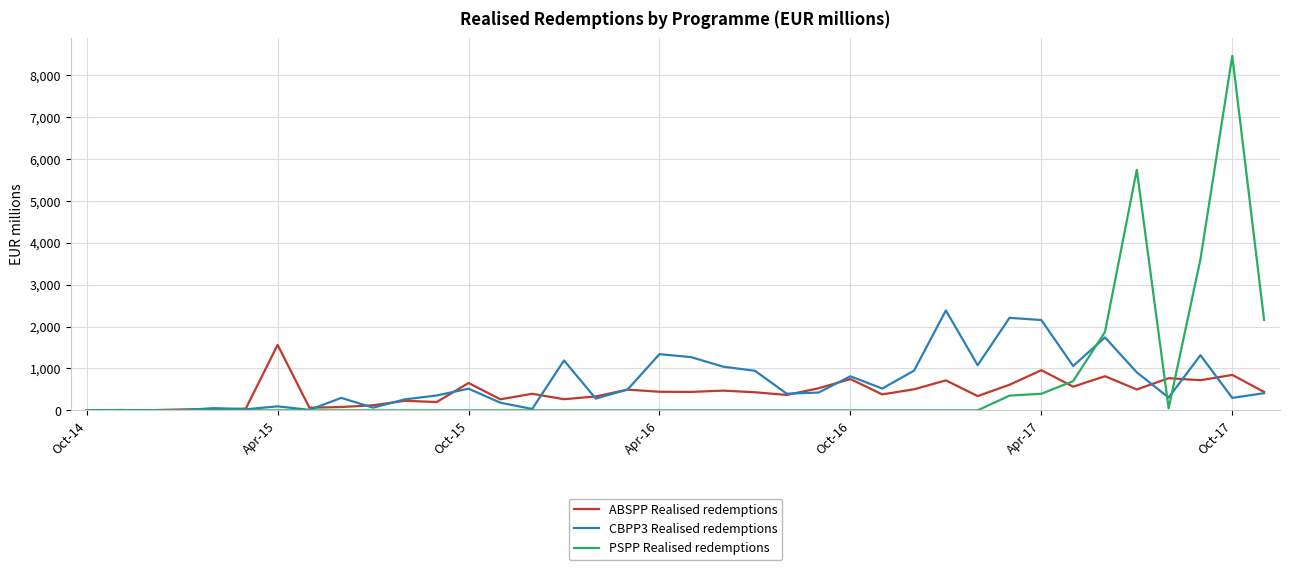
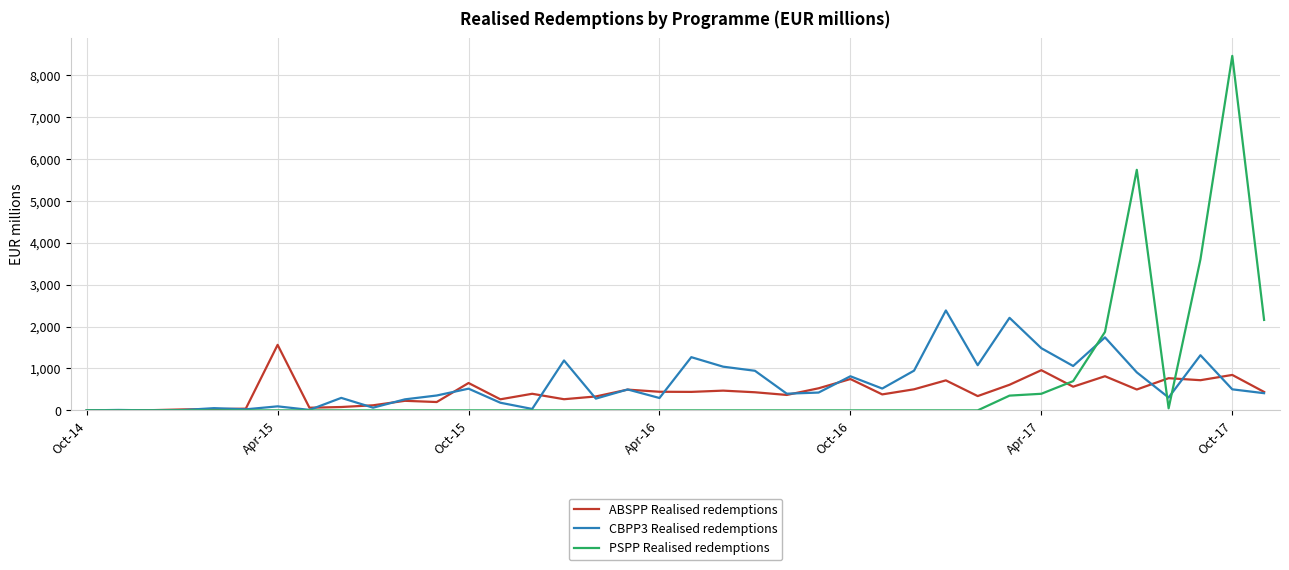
  {
    "ABSPP Realised redemptions": {
      "Apr-15": "1,600",
      "Oct-15": "700",
      "Apr-16": "400",
      "Oct-16": "700",
      "Apr-17": "1,000",
      "Oct-17": "800"
    },
    "CBPP3 Realised redemptions": {
      "Apr-15": "100",
      "Oct-15": "500",
-     "Apr-16": "1,300",
+     "Apr-16": "300",
      "Oct-16": "800",
-     "Apr-17": "2,200",
-     "Oct-17": "300"
+     "Apr-17": "1,500",
+     "Oct-17": "500"
    },
    "PSPP Realised redemptions": {
      "Apr-15": "0",
      "Oct-15": "0",
      "Apr-16": "0",
      "Oct-16": "0",
      "Apr-17": "400",
      "Oct-17": "8,500"
    }
  }
